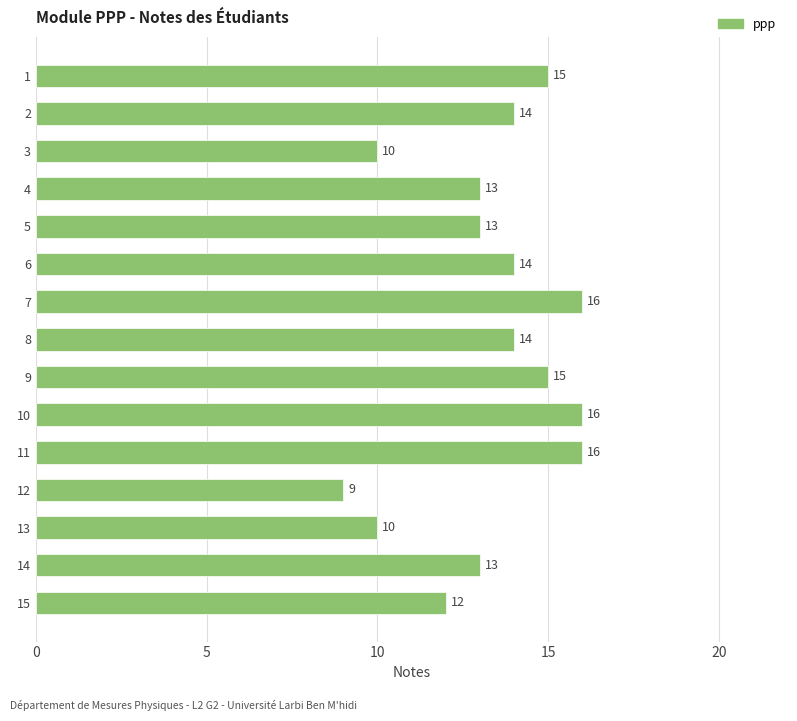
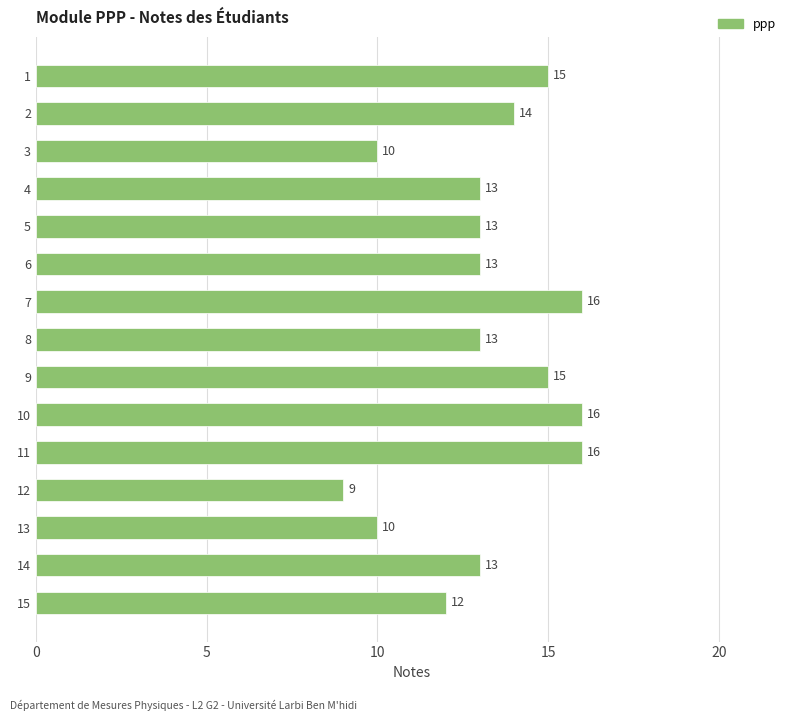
  {
    "1": 15,
    "2": 14,
    "3": 10,
    "4": 13,
    "5": 13,
-   "6": 14,
+   "6": 13,
    "7": 16,
-   "8": 14,
+   "8": 13,
    "9": 15,
    "10": 16,
    "11": 16,
    "12": 9,
    "13": 10,
    "14": 13,
    "15": 12
  }
